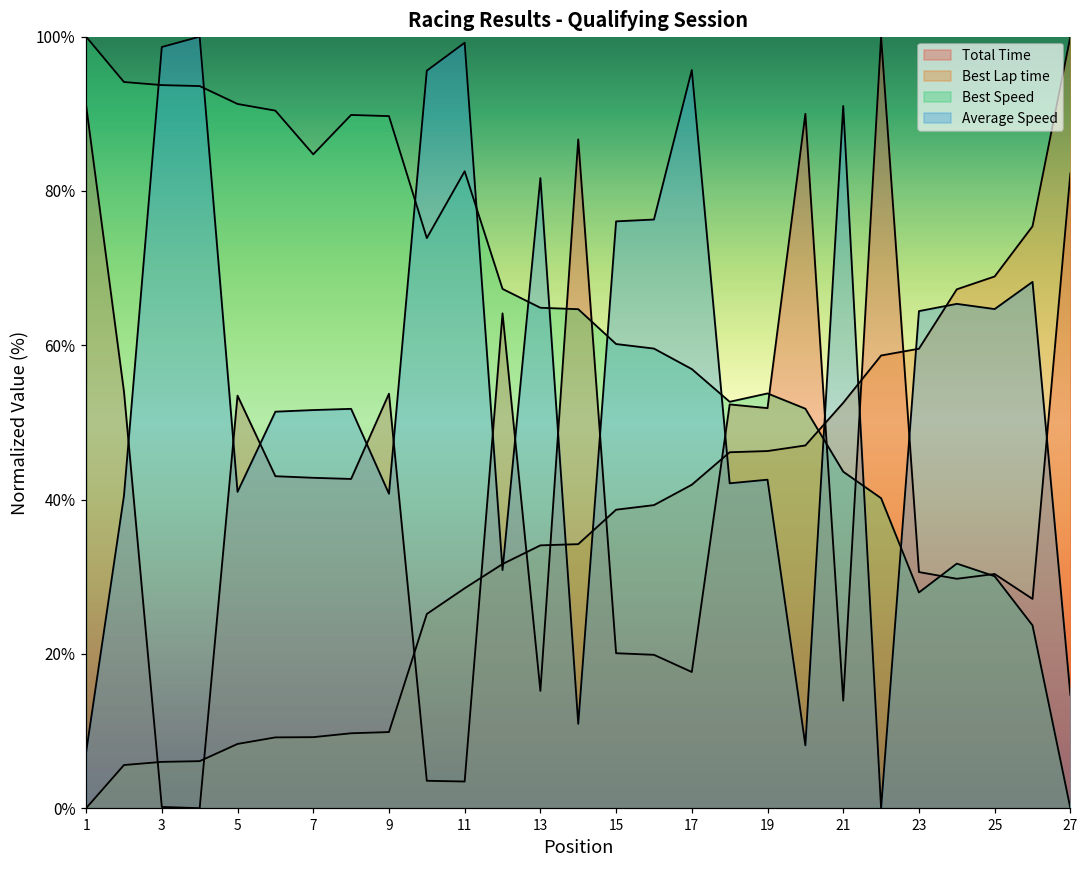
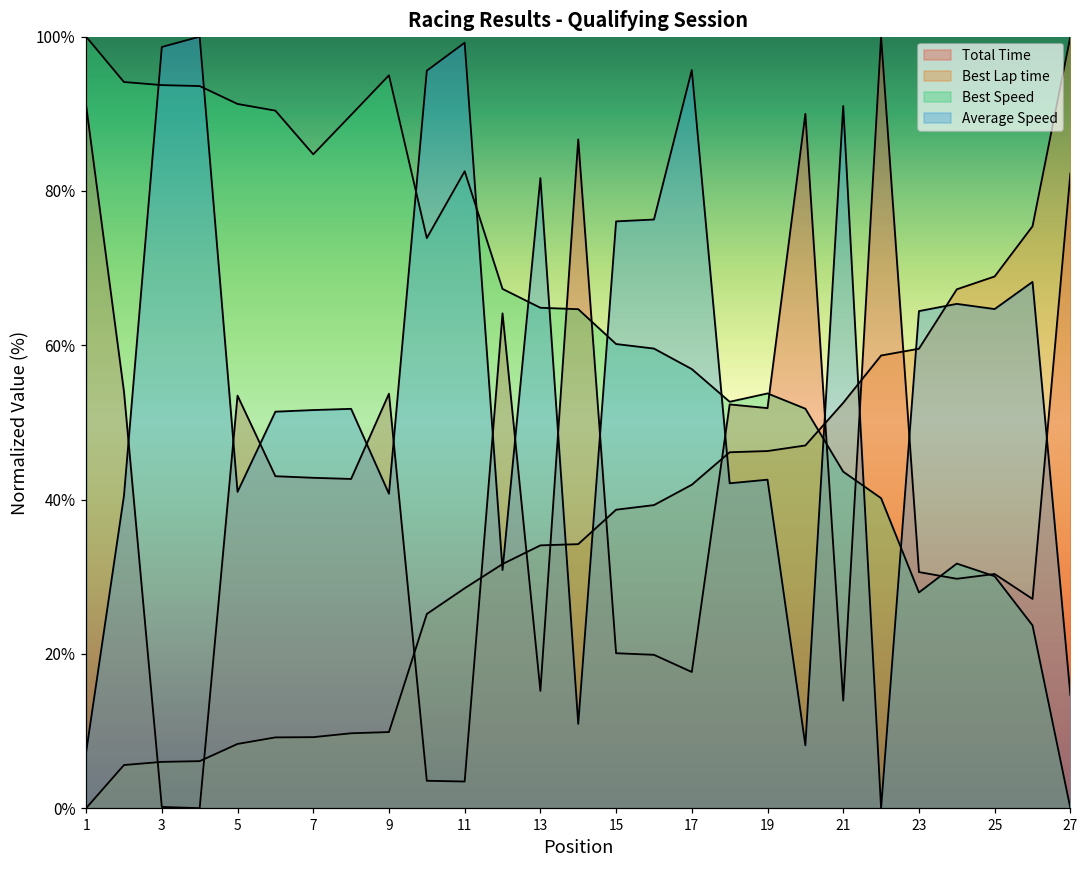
  {
    "Best Speed": {
      "1": "100%",
      "3": "94%",
      "5": "91%",
      "7": "85%",
-     "9": "90%",
+     "9": "95%",
      "11": "83%",
      "13": "65%",
      "15": "60%",
      "17": "57%",
      "19": "54%",
      "21": "44%",
      "23": "28%",
      "27": "0%"
    },
    "Average Speed": {
      "1": "7%",
      "3": "99%",
      "5": "41%",
      "7": "52%",
      "9": "41%",
      "11": "99%",
      "13": "82%",
      "15": "76%",
      "17": "96%",
      "19": "43%",
      "21": "91%",
      "23": "64%",
      "25": "65%",
      "27": "15%"
    }
  }
